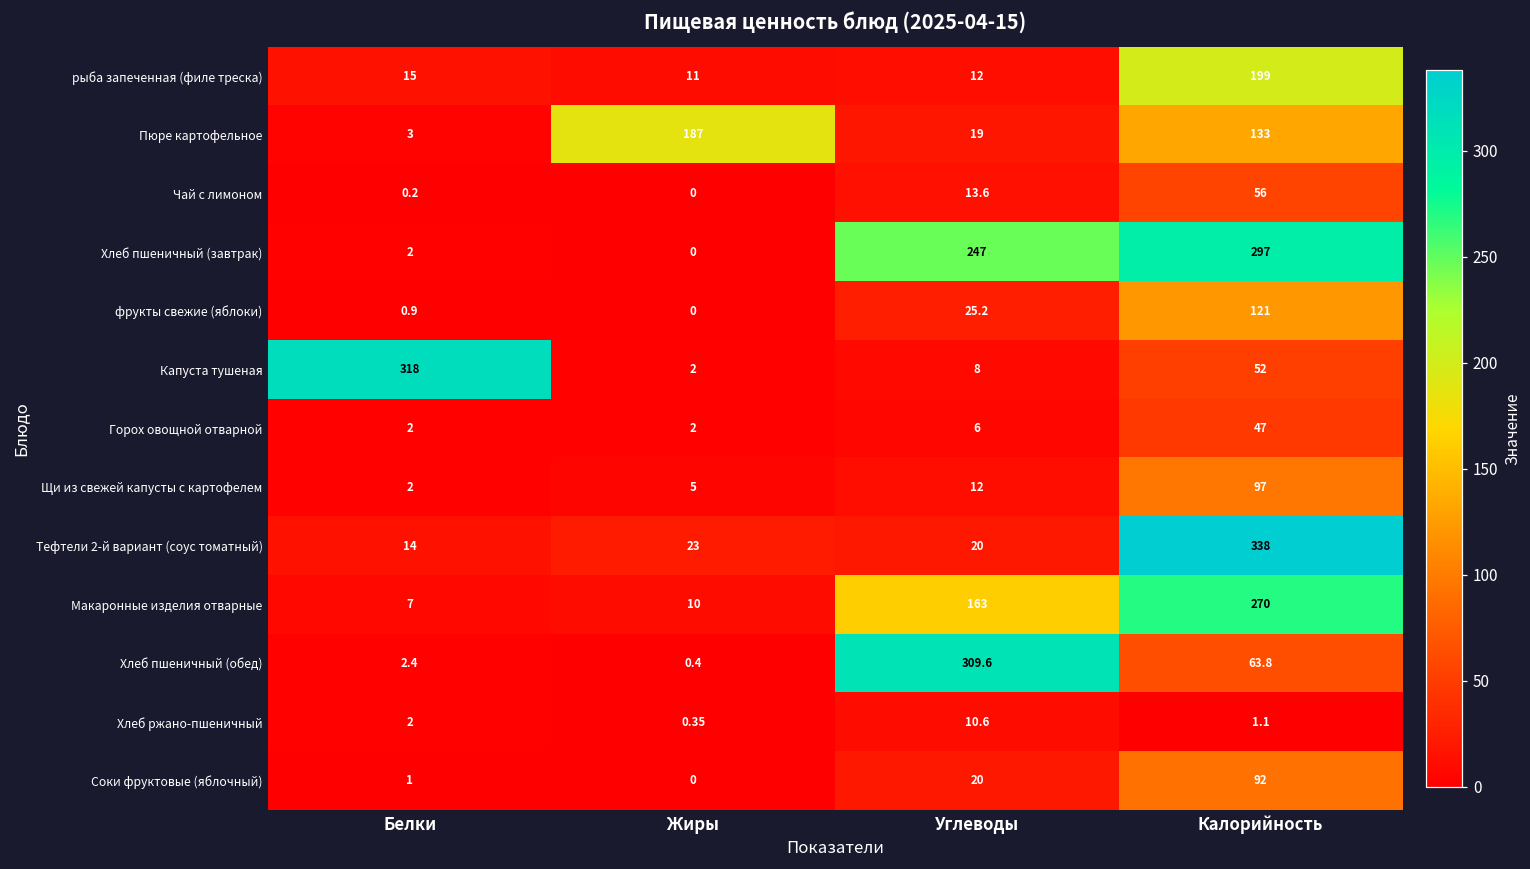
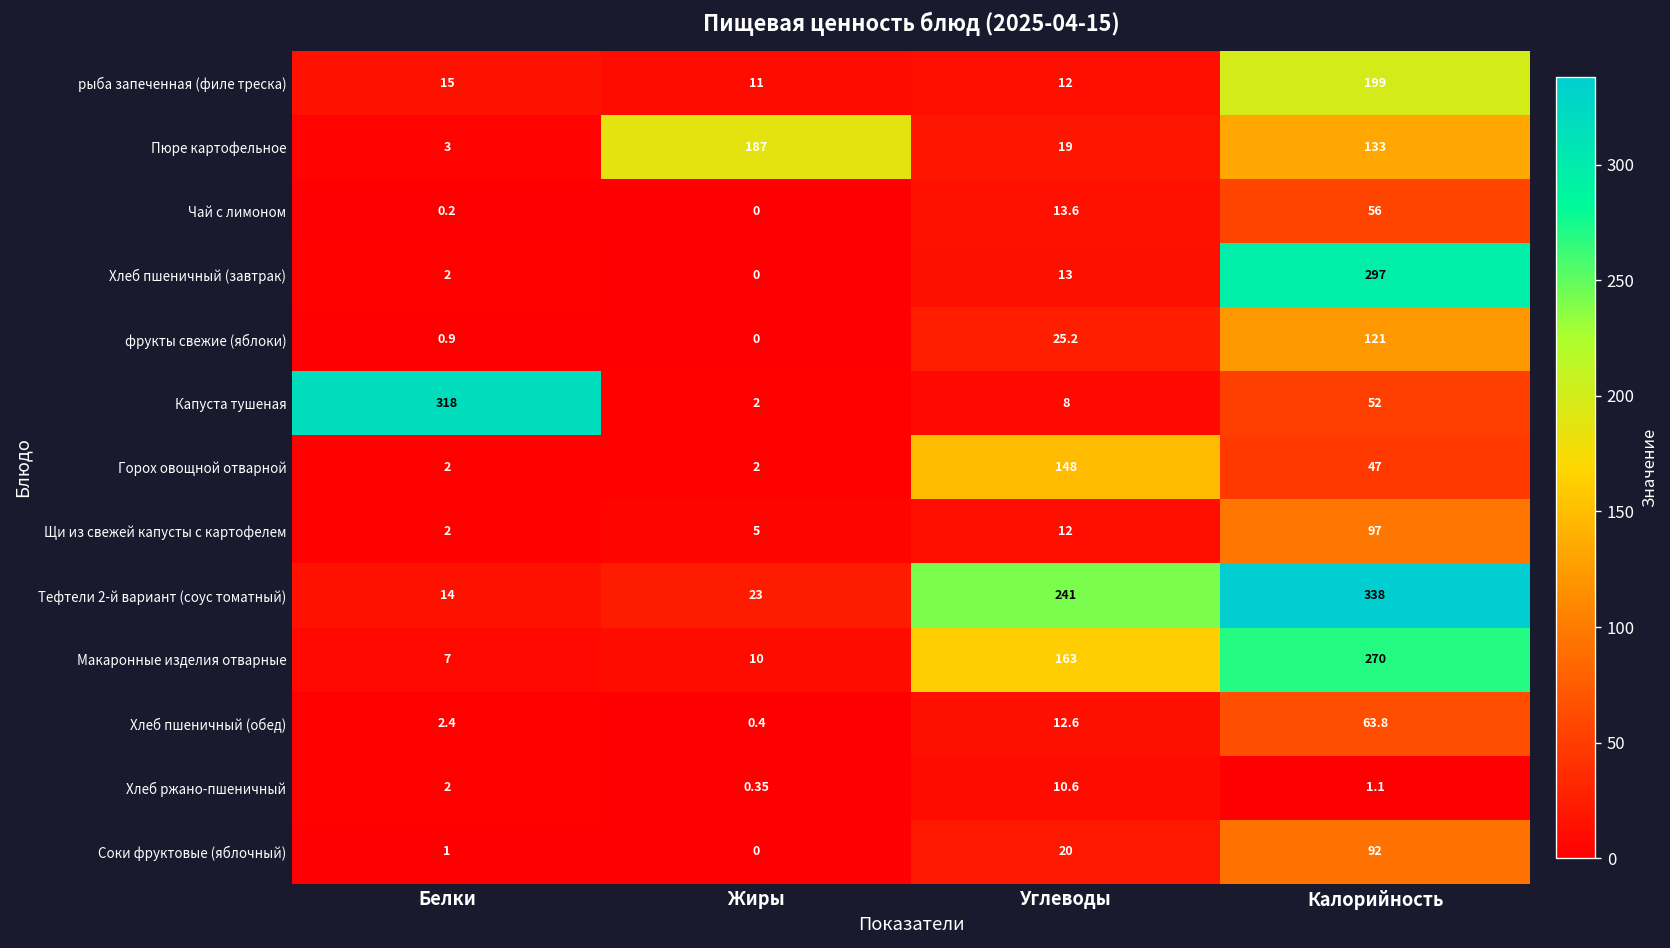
  {
    "рыба запеченная (филе треска)": {
      "Белки": 15,
      "Жиры": 11,
      "Углеводы": 12,
      "Калорийность": 199
    },
    "Пюре картофельное": {
      "Белки": 3,
      "Жиры": 187,
      "Углеводы": 19,
      "Калорийность": 133
    },
    "Чай с лимоном": {
      "Белки": 0.2,
      "Жиры": 0,
      "Углеводы": 13.6,
      "Калорийность": 56
    },
    "Хлеб пшеничный (завтрак)": {
      "Белки": 2,
      "Жиры": 0,
-     "Углеводы": 247,
+     "Углеводы": 13,
      "Калорийность": 297
    },
    "фрукты свежие (яблоки)": {
      "Белки": 0.9,
      "Жиры": 0,
      "Углеводы": 25.2,
      "Калорийность": 121
    },
    "Капуста тушеная": {
      "Белки": 318,
      "Жиры": 2,
      "Углеводы": 8,
      "Калорийность": 52
    },
    "Горох овощной отварной": {
      "Белки": 2,
      "Жиры": 2,
-     "Углеводы": 6,
+     "Углеводы": 148,
      "Калорийность": 47
    },
    "Щи из свежей капусты с картофелем": {
      "Белки": 2,
      "Жиры": 5,
      "Углеводы": 12,
      "Калорийность": 97
    },
    "Тефтели 2-й вариант (соус томатный)": {
      "Белки": 14,
      "Жиры": 23,
-     "Углеводы": 20,
+     "Углеводы": 241,
      "Калорийность": 338
    },
    "Макаронные изделия отварные": {
      "Белки": 7,
      "Жиры": 10,
      "Углеводы": 163,
      "Калорийность": 270
    },
    "Хлеб пшеничный (обед)": {
      "Белки": 2.4,
      "Жиры": 0.4,
-     "Углеводы": 309.6,
+     "Углеводы": 12.6,
      "Калорийность": 63.8
    },
    "Хлеб ржано-пшеничный": {
      "Белки": 2,
      "Жиры": 0.35,
      "Углеводы": 10.6,
      "Калорийность": 1.1
    },
    "Соки фруктовые (яблочный)": {
      "Белки": 1,
      "Жиры": 0,
      "Углеводы": 20,
      "Калорийность": 92
    }
  }
